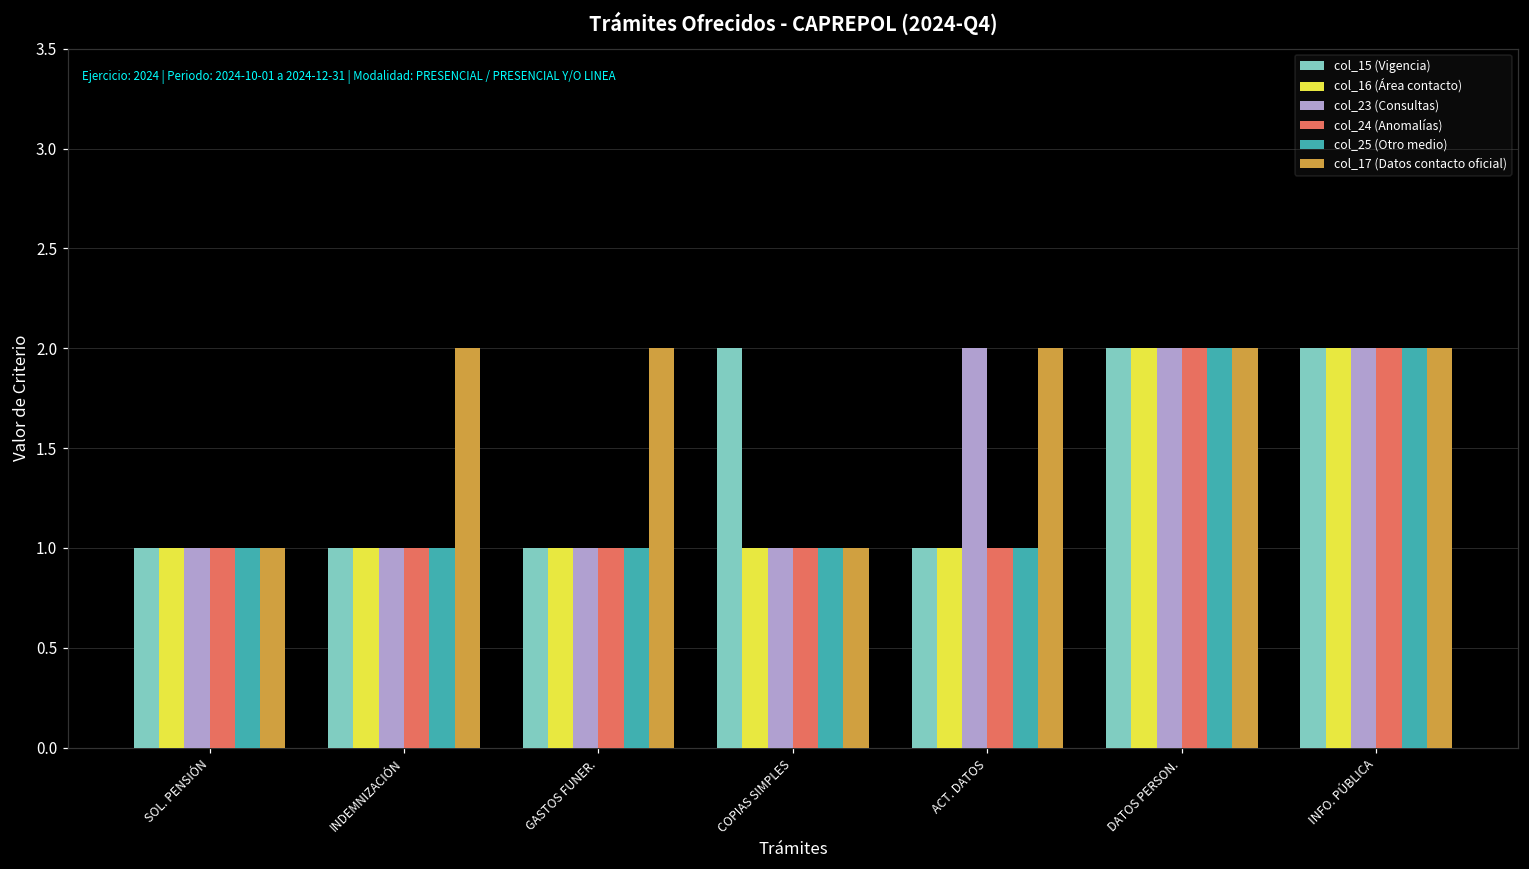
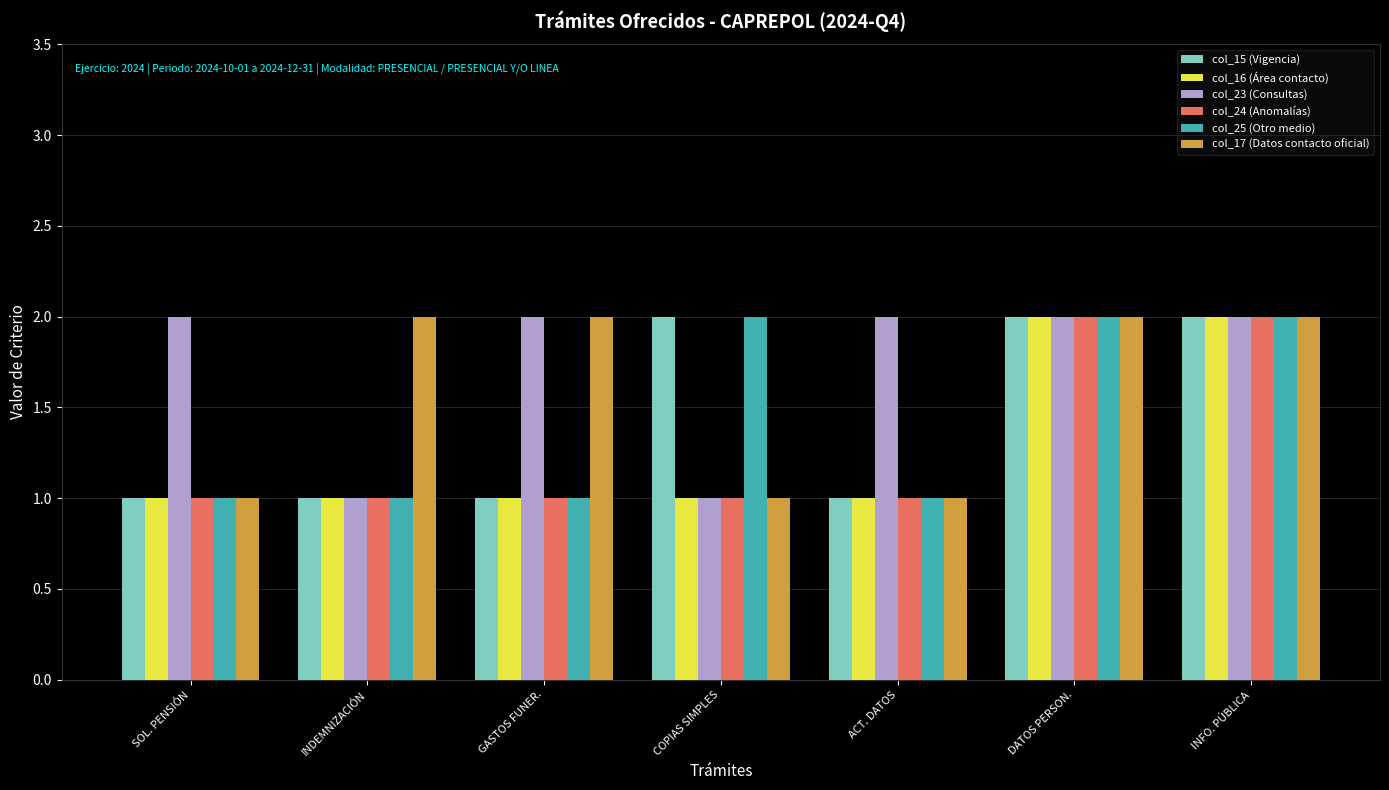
  {
    "col_15 (Vigencia)": {
      "SOL. PENSIÓN": 1,
      "INDEMNIZACIÓN": 1,
      "GASTOS FUNER.": 1,
      "COPIAS SIMPLES": 2,
      "ACT. DATOS": 1,
      "DATOS PERSON.": 2,
      "INFO. PÚBLICA": 2
    },
    "col_16 (Área contacto)": {
      "SOL. PENSIÓN": 1,
      "INDEMNIZACIÓN": 1,
      "GASTOS FUNER.": 1,
      "COPIAS SIMPLES": 1,
      "ACT. DATOS": 1,
      "DATOS PERSON.": 2,
      "INFO. PÚBLICA": 2
    },
    "col_23 (Consultas)": {
-     "SOL. PENSIÓN": 1,
+     "SOL. PENSIÓN": 2,
      "INDEMNIZACIÓN": 1,
-     "GASTOS FUNER.": 1,
+     "GASTOS FUNER.": 2,
      "COPIAS SIMPLES": 1,
      "ACT. DATOS": 2,
      "DATOS PERSON.": 2,
      "INFO. PÚBLICA": 2
    },
    "col_24 (Anomalías)": {
      "SOL. PENSIÓN": 1,
      "INDEMNIZACIÓN": 1,
      "GASTOS FUNER.": 1,
      "COPIAS SIMPLES": 1,
      "ACT. DATOS": 1,
      "DATOS PERSON.": 2,
      "INFO. PÚBLICA": 2
    },
    "col_25 (Otro medio)": {
      "SOL. PENSIÓN": 1,
      "INDEMNIZACIÓN": 1,
      "GASTOS FUNER.": 1,
-     "COPIAS SIMPLES": 1,
+     "COPIAS SIMPLES": 2,
      "ACT. DATOS": 1,
      "DATOS PERSON.": 2,
      "INFO. PÚBLICA": 2
    },
    "col_17 (Datos contacto oficial)": {
      "SOL. PENSIÓN": 1,
      "INDEMNIZACIÓN": 2,
      "GASTOS FUNER.": 2,
      "COPIAS SIMPLES": 1,
-     "ACT. DATOS": 2,
+     "ACT. DATOS": 1,
      "DATOS PERSON.": 2,
      "INFO. PÚBLICA": 2
    }
  }
